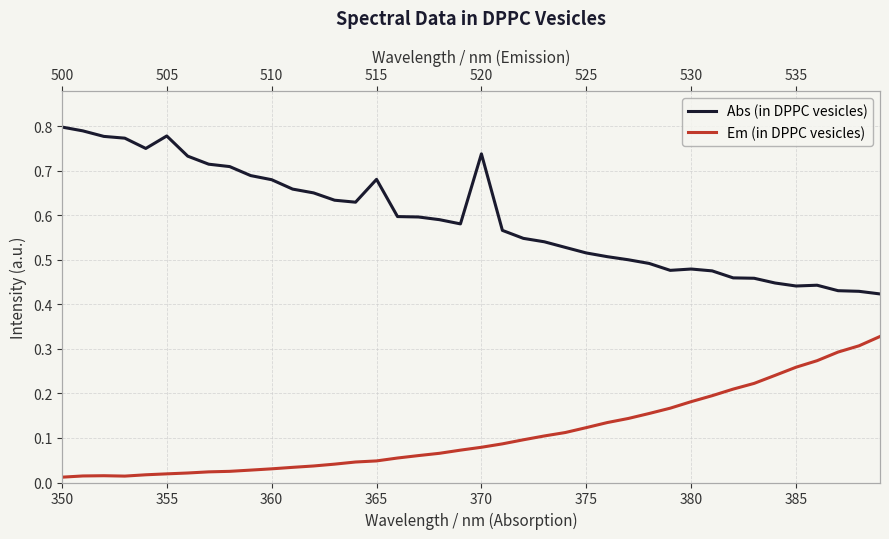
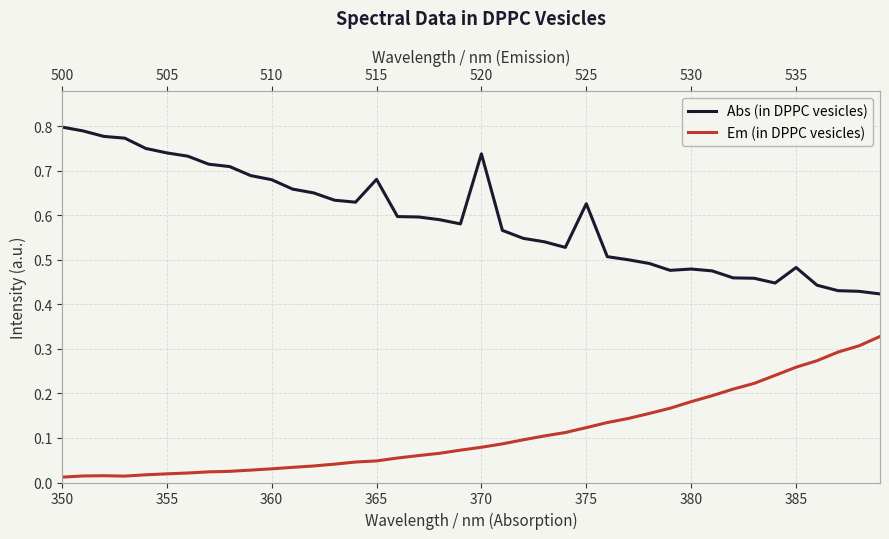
  {
    "Abs (in DPPC vesicles)": {
      "350": 0.80,
-     "355": 0.78,
+     "355": 0.74,
      "360": 0.68,
      "365": 0.68,
      "370": 0.74,
-     "375": 0.52,
+     "375": 0.63,
      "380": 0.48,
-     "385": 0.44
+     "385": 0.48
    }
  }
